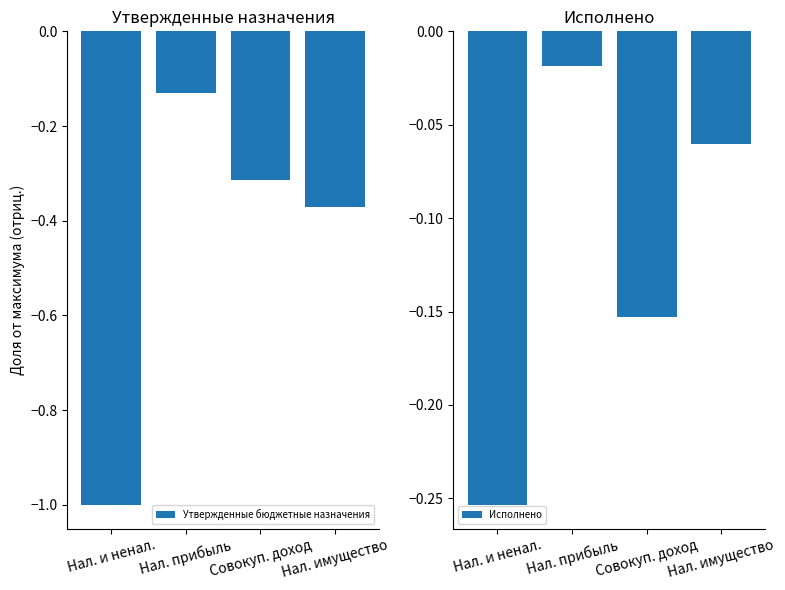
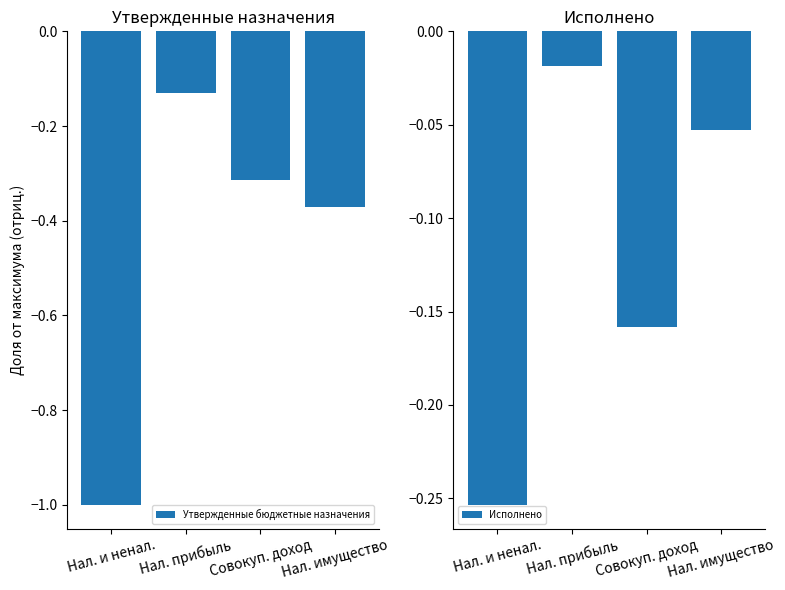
  {
    "Утвержденные назначения": {
      "Нал. и ненал.": -1.00,
      "Нал. прибыль": -0.13,
      "Совокуп. доход": -0.31,
      "Нал. имущество": -0.37
    },
    "Исполнено": {
      "Нал. и ненал.": -0.253,
      "Нал. прибыль": -0.019,
-     "Совокуп. доход": -0.153,
-     "Нал. имущество": -0.060
+     "Совокуп. доход": -0.158,
+     "Нал. имущество": -0.053
    }
  }
